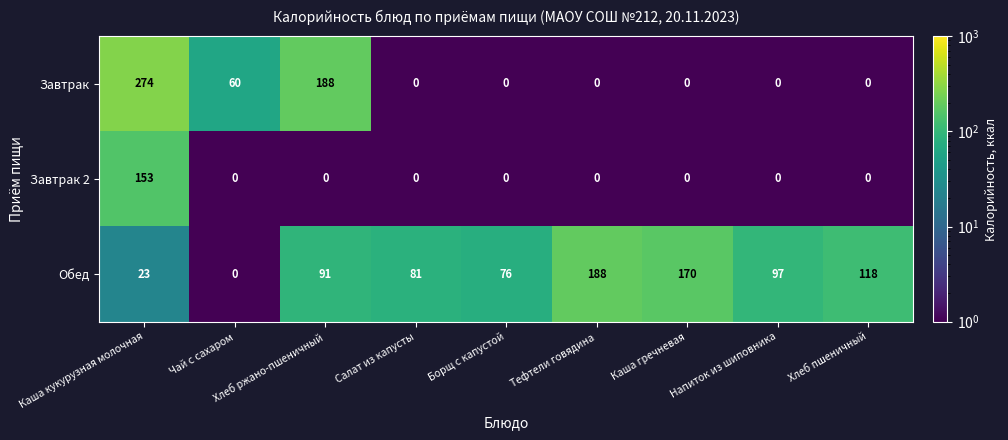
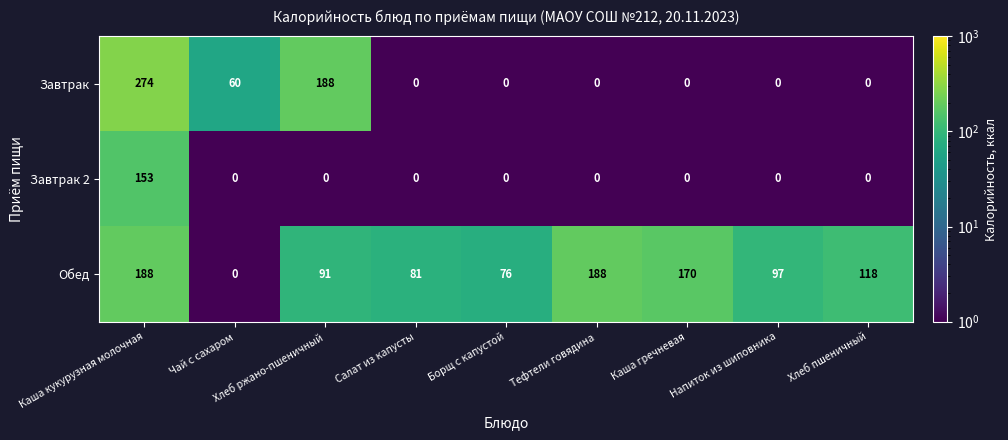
  {
    "Завтрак": {
      "Каша кукурузная молочная": 274,
      "Чай с сахаром": 60,
      "Хлеб ржано-пшеничный": 188,
      "Салат из капусты": 0,
      "Борщ с капустой": 0,
      "Тефтели говядина": 0,
      "Каша гречневая": 0,
      "Напиток из шиповника": 0,
      "Хлеб пшеничный": 0
    },
    "Завтрак 2": {
      "Каша кукурузная молочная": 153,
      "Чай с сахаром": 0,
      "Хлеб ржано-пшеничный": 0,
      "Салат из капусты": 0,
      "Борщ с капустой": 0,
      "Тефтели говядина": 0,
      "Каша гречневая": 0,
      "Напиток из шиповника": 0,
      "Хлеб пшеничный": 0
    },
    "Обед": {
-     "Каша кукурузная молочная": 23,
+     "Каша кукурузная молочная": 188,
      "Чай с сахаром": 0,
      "Хлеб ржано-пшеничный": 91,
      "Салат из капусты": 81,
      "Борщ с капустой": 76,
      "Тефтели говядина": 188,
      "Каша гречневая": 170,
      "Напиток из шиповника": 97,
      "Хлеб пшеничный": 118
    }
  }
